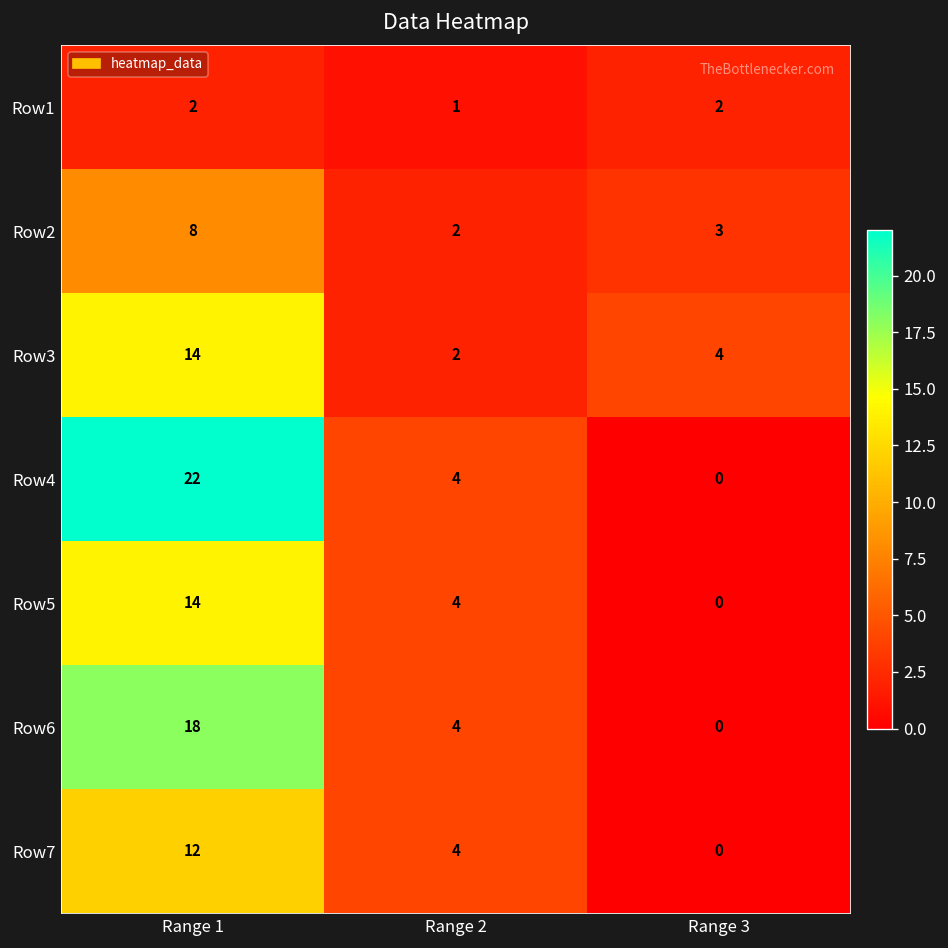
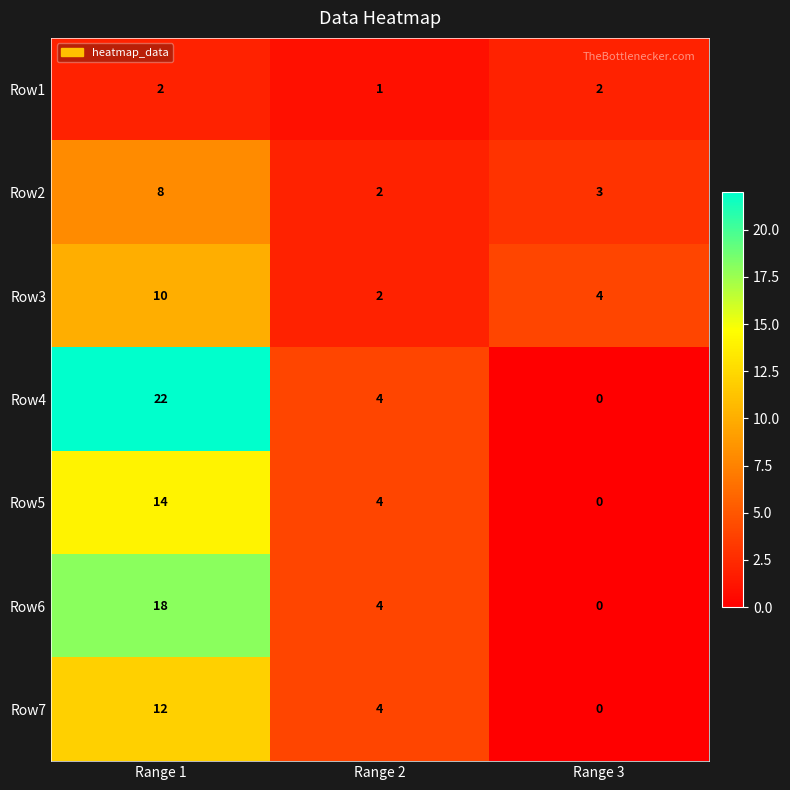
  {
    "Row1": {
      "Range 1": 2,
      "Range 2": 1
    },
    "Row2": {
      "Range 1": 8,
      "Range 2": 2,
      "Range 3": 3
    },
    "Row3": {
-     "Range 1": 14,
+     "Range 1": 10,
      "Range 2": 2,
      "Range 3": 4
    },
    "Row4": {
      "Range 1": 22,
      "Range 2": 4,
      "Range 3": 0
    },
    "Row5": {
      "Range 1": 14,
      "Range 2": 4,
      "Range 3": 0
    },
    "Row6": {
      "Range 1": 18,
      "Range 2": 4,
      "Range 3": 0
    },
    "Row7": {
      "Range 1": 12,
      "Range 2": 4,
      "Range 3": 0
    }
  }
